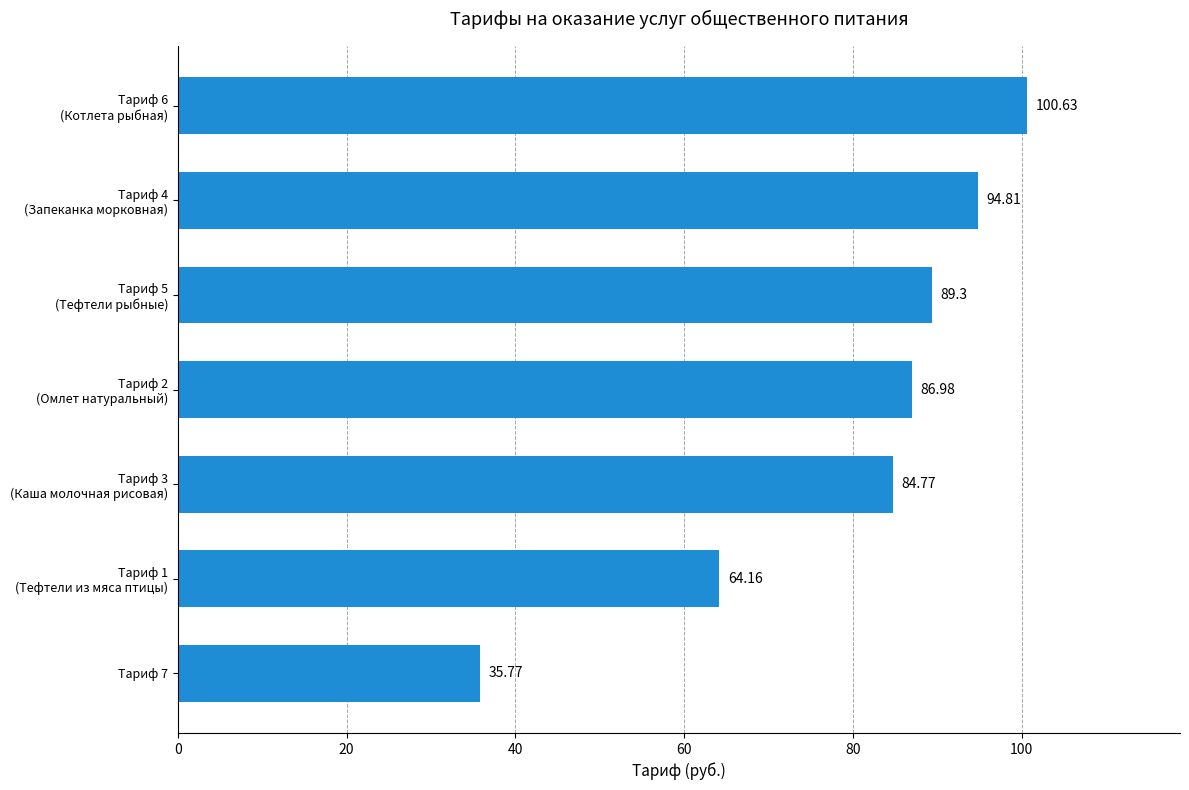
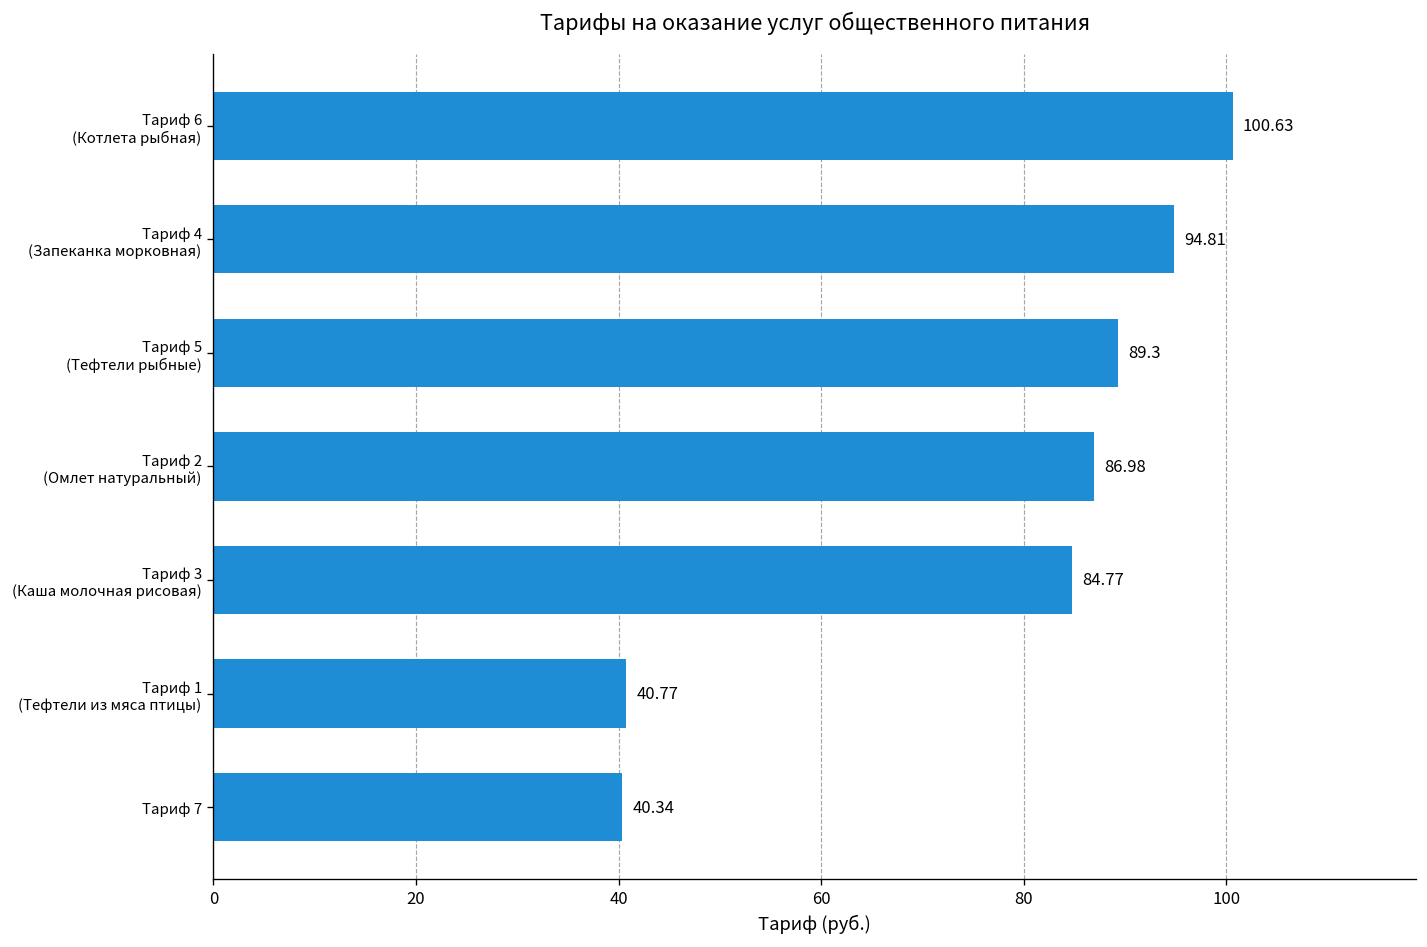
  {
    "Тариф 6 (Котлета рыбная)": 100.63,
    "Тариф 4 (Запеканка морковная)": 94.81,
    "Тариф 5 (Тефтели рыбные)": 89.3,
    "Тариф 2 (Омлет натуральный)": 86.98,
    "Тариф 3 (Каша молочная рисовая)": 84.77,
-   "Тариф 1 (Тефтели из мяса птицы)": 64.16,
-   "Тариф 7": 35.77
+   "Тариф 1 (Тефтели из мяса птицы)": 40.77,
+   "Тариф 7": 40.34
  }
